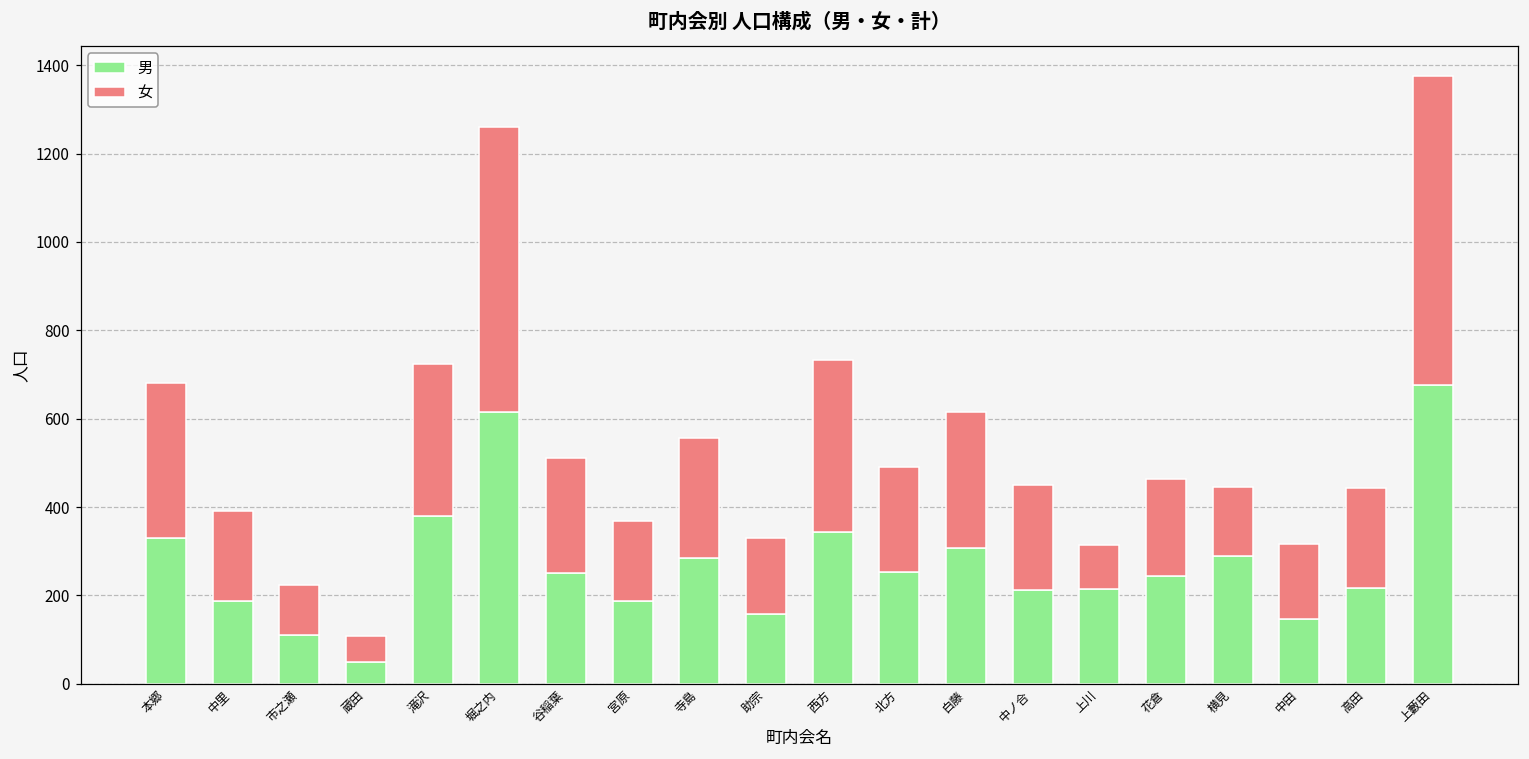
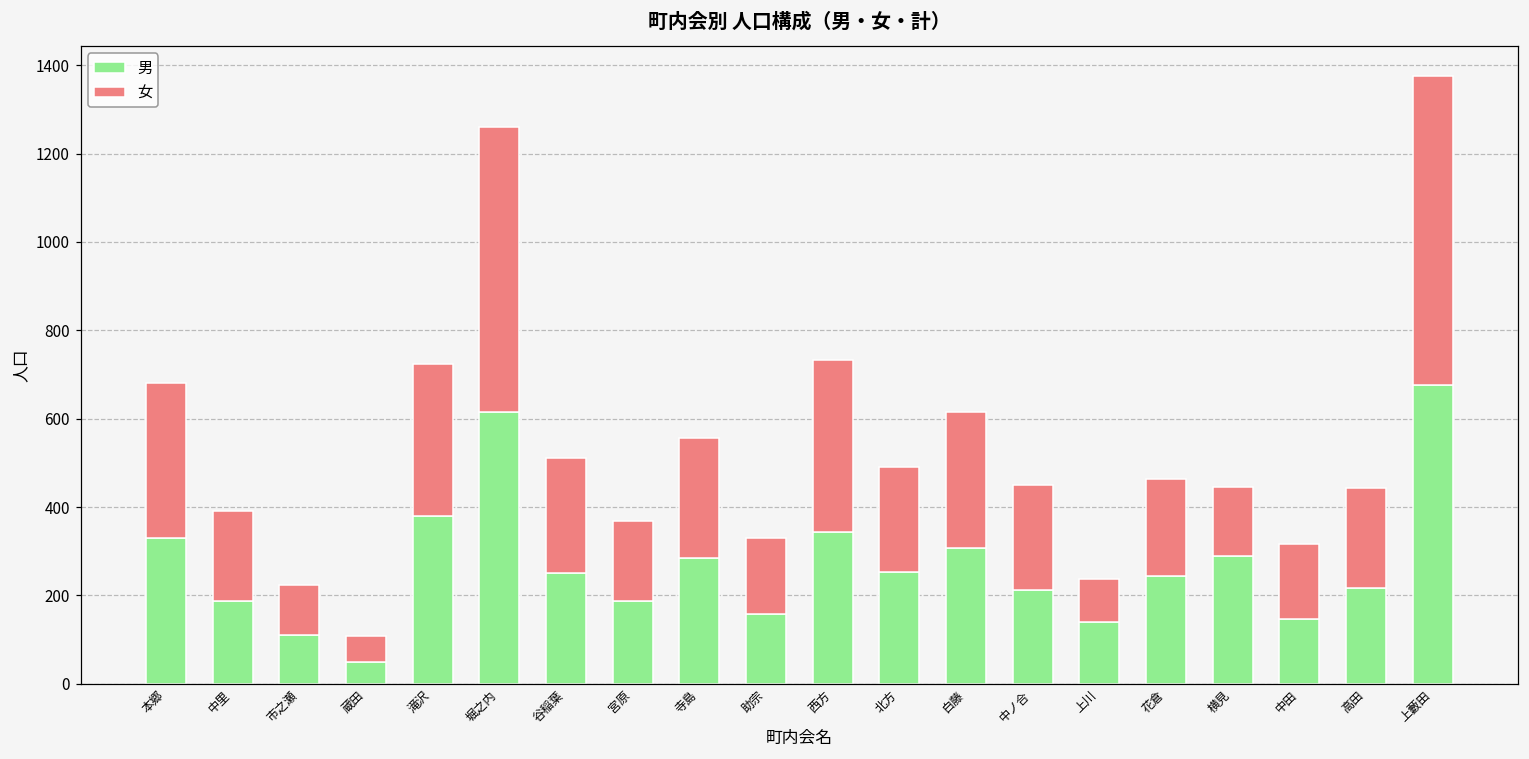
  {
    "男": {
      "本郷": 330,
      "中里": 190,
      "市之瀬": 110,
      "蔵田": 50,
      "滝沢": 380,
      "堀之内": 620,
      "谷稲葉": 250,
      "宮原": 190,
      "寺島": 280,
      "助宗": 160,
      "西方": 340,
      "北方": 250,
      "白藤": 310,
      "中ノ合": 210,
-     "上川": 220,
+     "上川": 140,
      "花倉": 250,
      "横見": 290,
      "中田": 150,
      "高田": 220,
      "上藪田": 680
    },
    "女": {
      "本郷": 350,
      "中里": 200,
      "市之瀬": 110,
      "蔵田": 60,
      "滝沢": 340,
      "堀之内": 640,
      "谷稲葉": 260,
      "宮原": 180,
      "寺島": 270,
      "助宗": 170,
      "西方": 390,
      "北方": 240,
      "白藤": 310,
      "中ノ合": 240,
      "上川": 100,
      "花倉": 220,
      "横見": 160,
      "中田": 170,
      "高田": 230,
      "上藪田": 700
    }
  }
